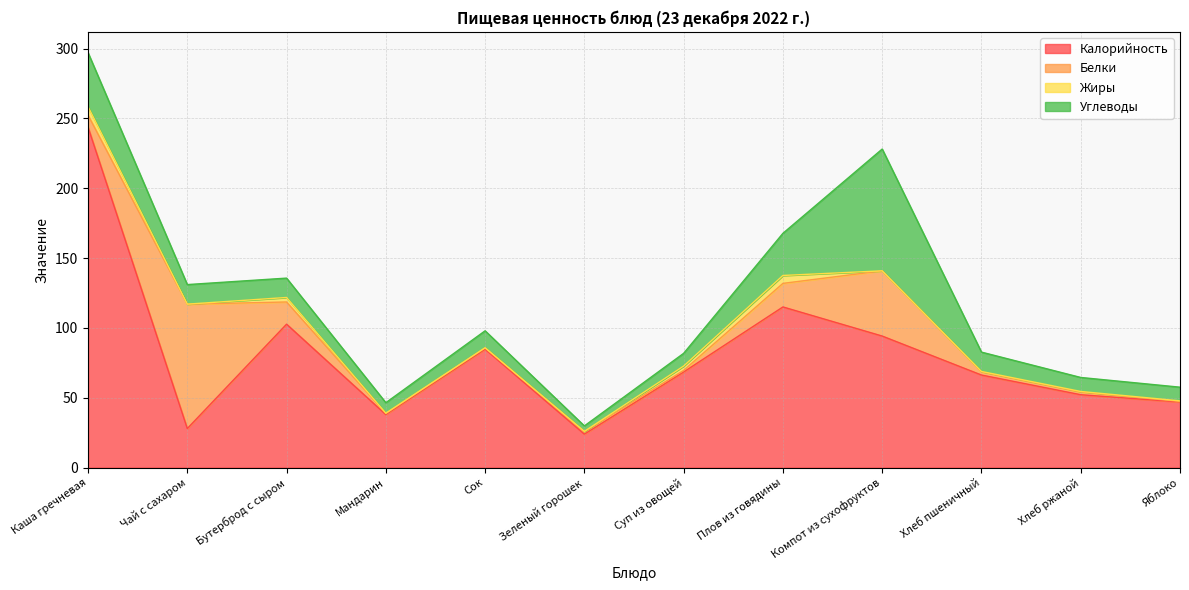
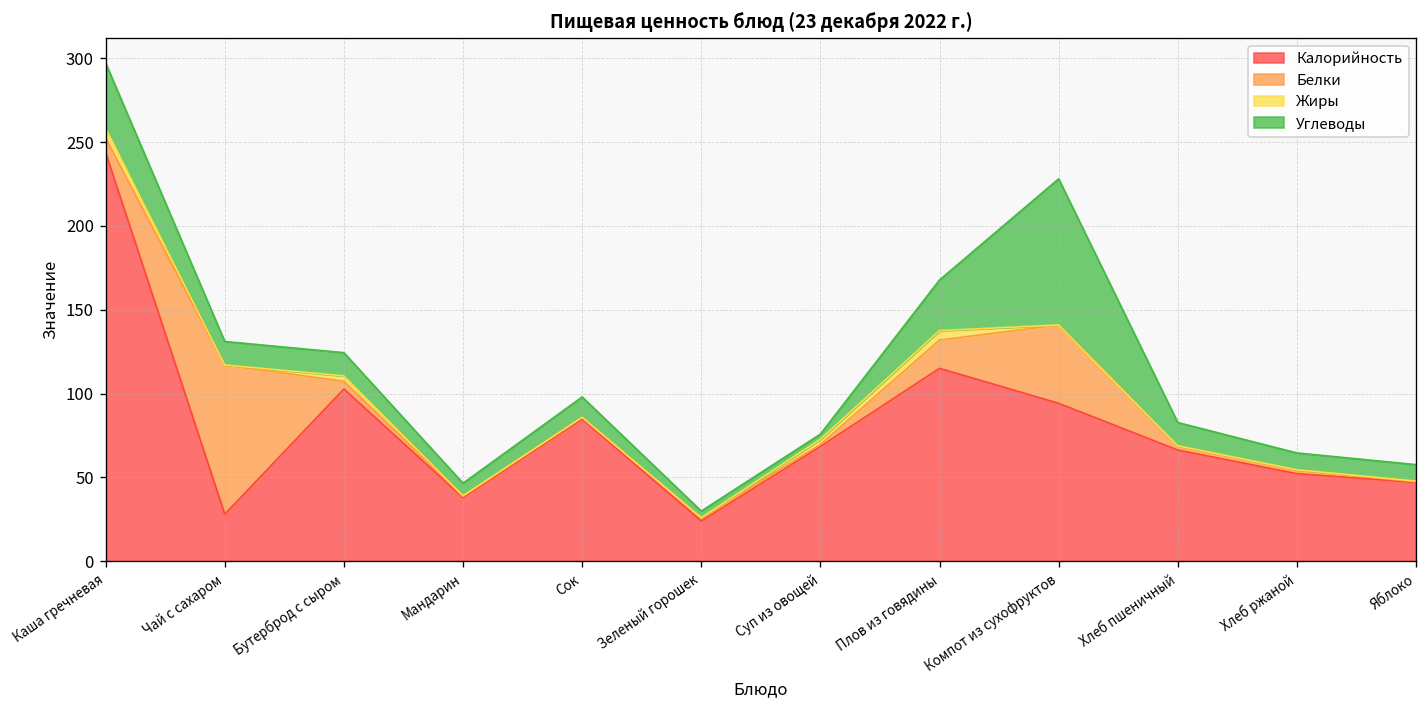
  {
    "Калорийность": {
      "Каша гречневая": 244,
      "Чай с сахаром": 28,
      "Бутерброд с сыром": 103,
      "Зеленый горошек": 24,
      "Плов из говядины": 115,
      "Компот из сухофруктов": 94,
      "Хлеб пшеничный": 66,
      "Хлеб ржаной": 52
    },
    "Белки": {
      "Каша гречневая": 9,
-     "Бутерброд с сыром": 16,
+     "Бутерброд с сыром": 5,
      "Плов из говядины": 17
    },
    "Жиры": {
      "Каша гречневая": 6,
      "Бутерброд с сыром": 3,
      "Суп из овощей": 3,
      "Плов из говядины": 6
    },
    "Углеводы": {
      "Каша гречневая": 39,
      "Чай с сахаром": 14,
      "Бутерброд с сыром": 14,
      "Мандарин": 8,
      "Сок": 12,
      "Зеленый горошек": 4,
-     "Суп из овощей": 9,
+     "Суп из овощей": 3,
      "Плов из говядины": 30,
      "Компот из сухофруктов": 87,
      "Хлеб пшеничный": 14,
      "Хлеб ржаной": 10,
      "Яблоко": 10
    }
  }
